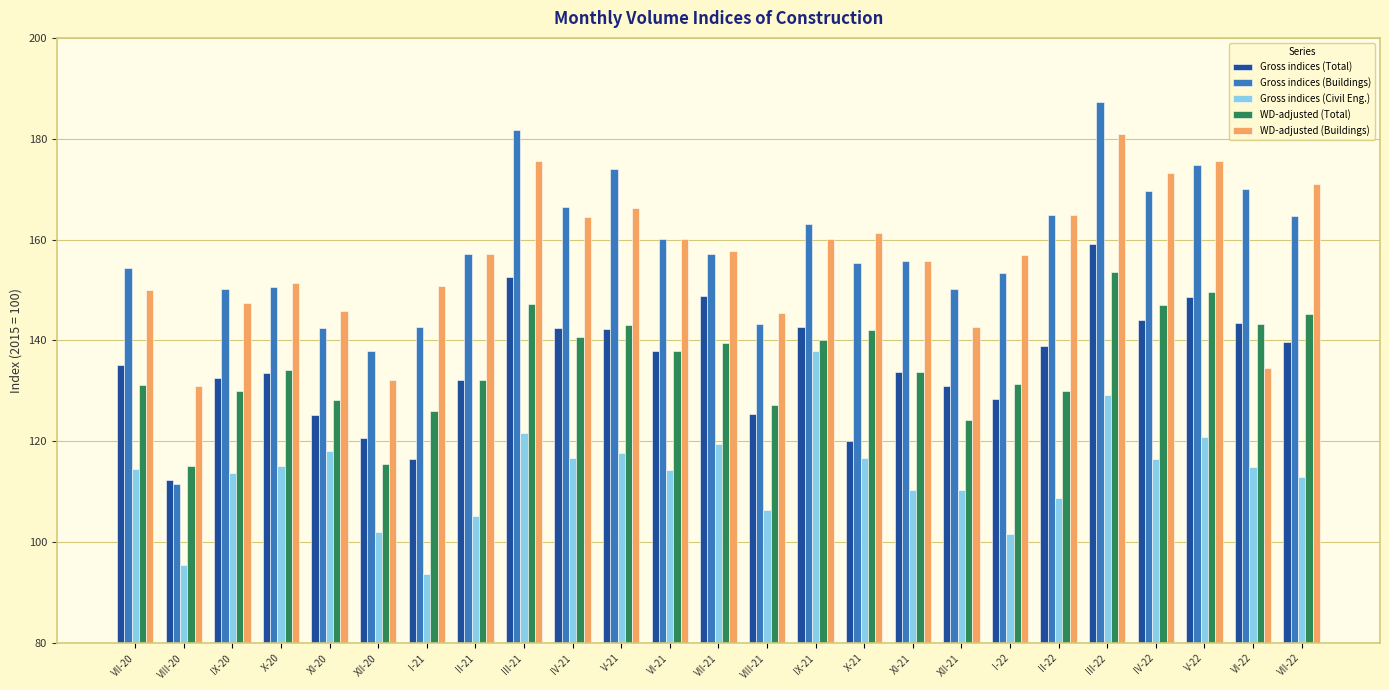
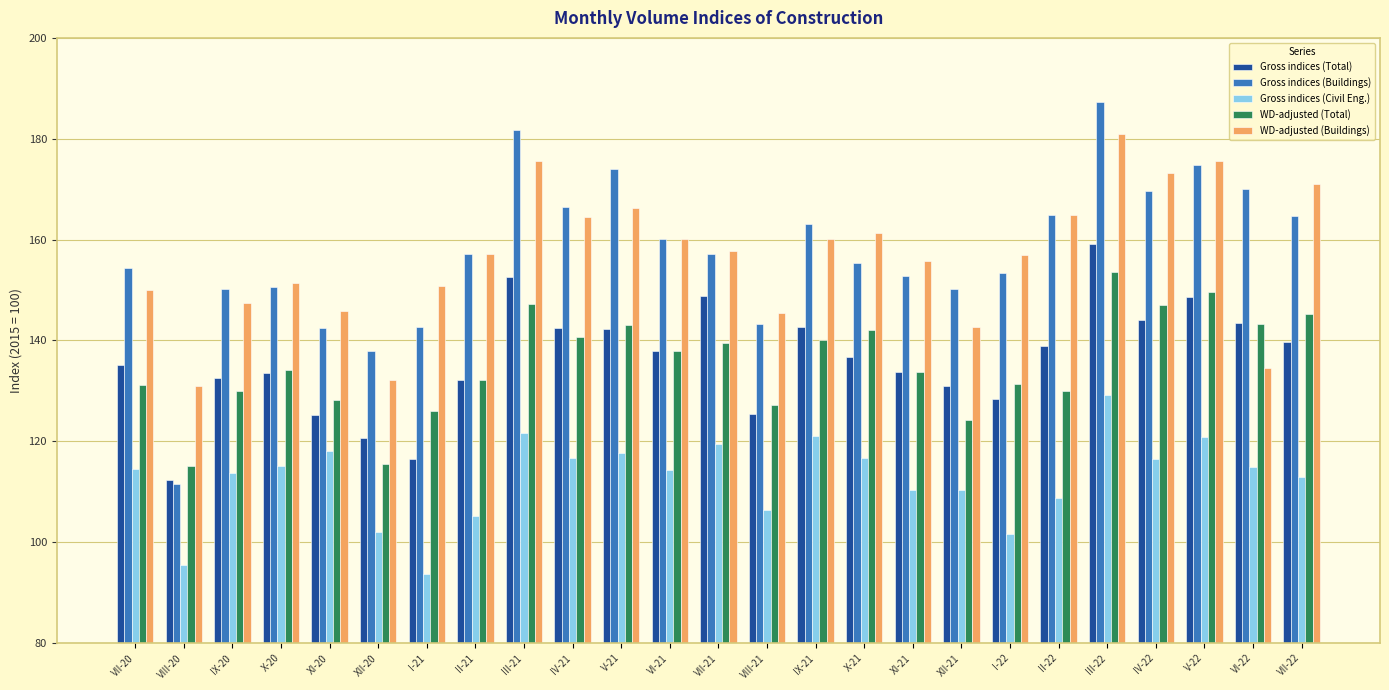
  {
    "Gross indices (Total)": {
      "VII-20": 135,
      "VIII-20": 112,
      "IX-20": 133,
      "X-20": 133,
      "XI-20": 125,
      "XII-20": 121,
      "I-21": 117,
      "II-21": 132,
      "III-21": 153,
      "IV-21": 142,
      "V-21": 142,
      "VI-21": 138,
      "VII-21": 149,
      "VIII-21": 125,
      "IX-21": 143,
-     "X-21": 120,
+     "X-21": 137,
      "XI-21": 134,
      "XII-21": 131,
      "I-22": 128,
      "II-22": 139,
      "III-22": 159,
      "IV-22": 144,
      "V-22": 149,
      "VI-22": 143,
      "VII-22": 140
    },
    "Gross indices (Buildings)": {
      "VII-20": 154,
      "VIII-20": 112,
      "IX-20": 150,
      "X-20": 151,
      "XI-20": 142,
      "XII-20": 138,
      "I-21": 143,
      "II-21": 157,
      "III-21": 182,
      "IV-21": 166,
      "V-21": 174,
      "VI-21": 160,
      "VII-21": 157,
      "VIII-21": 143,
      "IX-21": 163,
      "X-21": 155,
-     "XI-21": 156,
+     "XI-21": 153,
      "XII-21": 150,
      "I-22": 153,
      "II-22": 165,
      "III-22": 187,
      "IV-22": 170,
      "V-22": 175,
      "VI-22": 170,
      "VII-22": 165
    },
    "Gross indices (Civil Eng.)": {
      "VII-20": 114,
      "VIII-20": 95,
      "IX-20": 114,
      "X-20": 115,
      "XI-20": 118,
      "XII-20": 102,
      "I-21": 94,
      "II-21": 105,
      "III-21": 122,
      "IV-21": 117,
      "V-21": 118,
      "VI-21": 114,
      "VII-21": 119,
      "VIII-21": 106,
-     "IX-21": 138,
+     "IX-21": 121,
      "X-21": 117,
      "XI-21": 110,
      "XII-21": 110,
      "I-22": 102,
      "II-22": 109,
      "III-22": 129,
      "IV-22": 117,
      "V-22": 121,
      "VI-22": 115,
      "VII-22": 113
    },
    "WD-adjusted (Total)": {
      "VII-20": 131,
      "VIII-20": 115,
      "IX-20": 130,
      "X-20": 134,
      "XI-20": 128,
      "XII-20": 115,
      "I-21": 126,
      "II-21": 132,
      "III-21": 147,
      "IV-21": 141,
      "V-21": 143,
      "VI-21": 138,
      "VII-21": 140,
      "VIII-21": 127,
      "IX-21": 140,
      "X-21": 142,
      "XI-21": 134,
      "XII-21": 124,
      "I-22": 131,
      "II-22": 130,
      "III-22": 154,
      "IV-22": 147,
      "V-22": 150,
      "VI-22": 143,
      "VII-22": 145
    },
    "WD-adjusted (Buildings)": {
      "VII-20": 150,
      "VIII-20": 131,
      "IX-20": 147,
      "X-20": 151,
      "XI-20": 146,
      "XII-20": 132,
      "I-21": 151,
      "II-21": 157,
      "III-21": 176,
      "IV-21": 164,
      "V-21": 166,
      "VI-21": 160,
      "VII-21": 158,
      "VIII-21": 145,
      "IX-21": 160,
      "X-21": 161,
      "XI-21": 156,
      "XII-21": 143,
      "I-22": 157,
      "II-22": 165,
      "III-22": 181,
      "IV-22": 173,
      "V-22": 176,
      "VI-22": 135,
      "VII-22": 171
    }
  }
